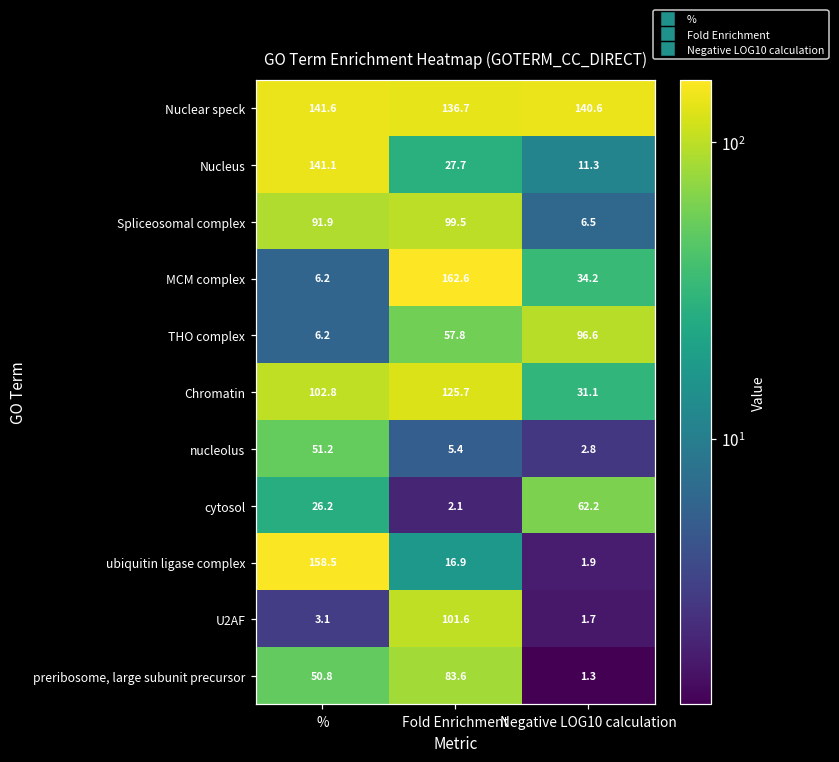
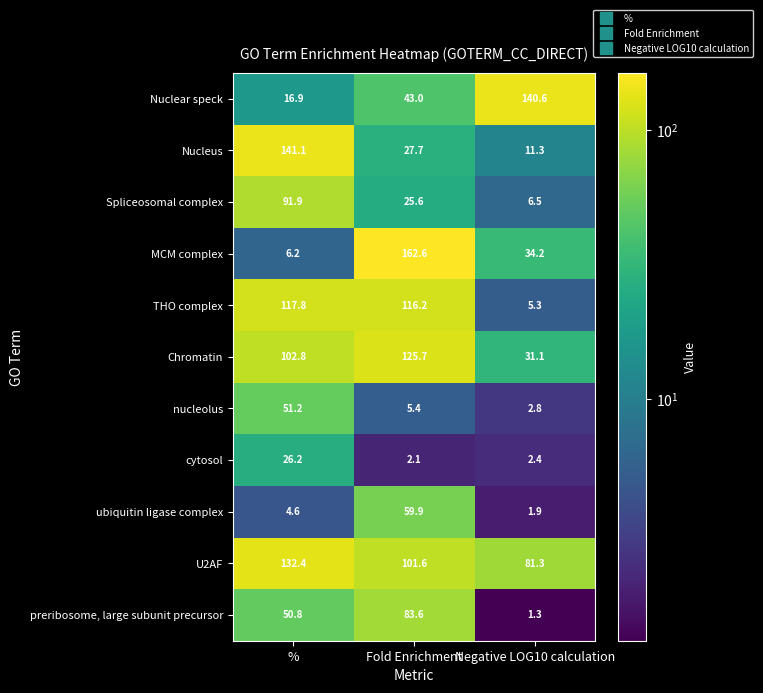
  {
    "Nuclear speck": {
-     "%": 141.6,
-     "Fold Enrichment": 136.7,
+     "%": 16.9,
+     "Fold Enrichment": 43.0,
      "Negative LOG10 calculation": 140.6
    },
    "Nucleus": {
      "%": 141.1,
      "Fold Enrichment": 27.7,
      "Negative LOG10 calculation": 11.3
    },
    "Spliceosomal complex": {
      "%": 91.9,
-     "Fold Enrichment": 99.5,
+     "Fold Enrichment": 25.6,
      "Negative LOG10 calculation": 6.5
    },
    "MCM complex": {
      "%": 6.2,
      "Fold Enrichment": 162.6,
      "Negative LOG10 calculation": 34.2
    },
    "THO complex": {
-     "%": 6.2,
-     "Fold Enrichment": 57.8,
-     "Negative LOG10 calculation": 96.6
+     "%": 117.8,
+     "Fold Enrichment": 116.2,
+     "Negative LOG10 calculation": 5.3
    },
    "Chromatin": {
      "%": 102.8,
      "Fold Enrichment": 125.7,
      "Negative LOG10 calculation": 31.1
    },
    "nucleolus": {
      "%": 51.2,
      "Fold Enrichment": 5.4,
      "Negative LOG10 calculation": 2.8
    },
    "cytosol": {
      "%": 26.2,
      "Fold Enrichment": 2.1,
-     "Negative LOG10 calculation": 62.2
+     "Negative LOG10 calculation": 2.4
    },
    "ubiquitin ligase complex": {
-     "%": 158.5,
-     "Fold Enrichment": 16.9,
+     "%": 4.6,
+     "Fold Enrichment": 59.9,
      "Negative LOG10 calculation": 1.9
    },
    "U2AF": {
-     "%": 3.1,
+     "%": 132.4,
      "Fold Enrichment": 101.6,
-     "Negative LOG10 calculation": 1.7
+     "Negative LOG10 calculation": 81.3
    },
    "preribosome, large subunit precursor": {
      "%": 50.8,
      "Fold Enrichment": 83.6,
      "Negative LOG10 calculation": 1.3
    }
  }
